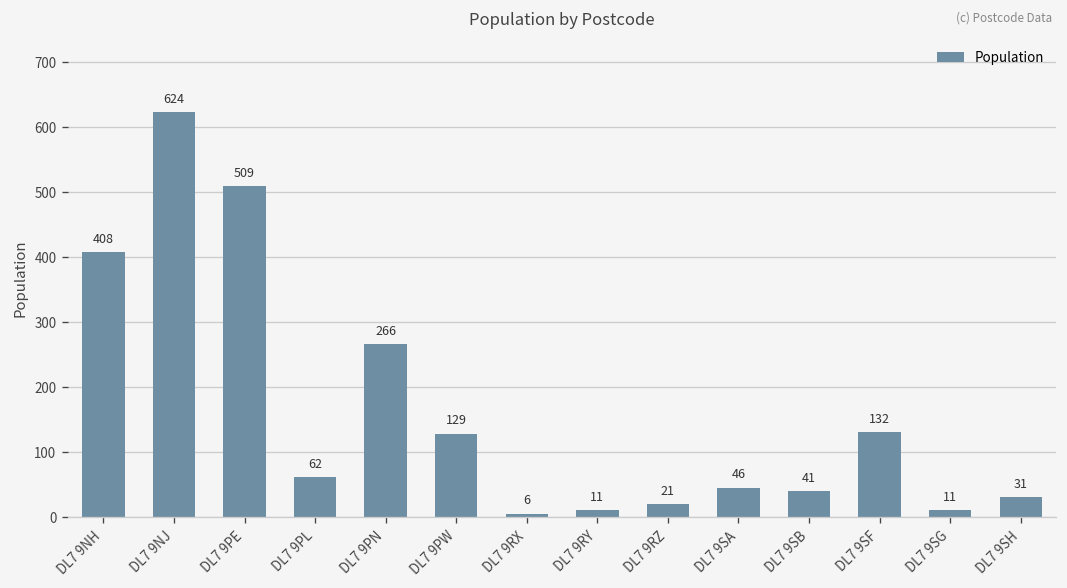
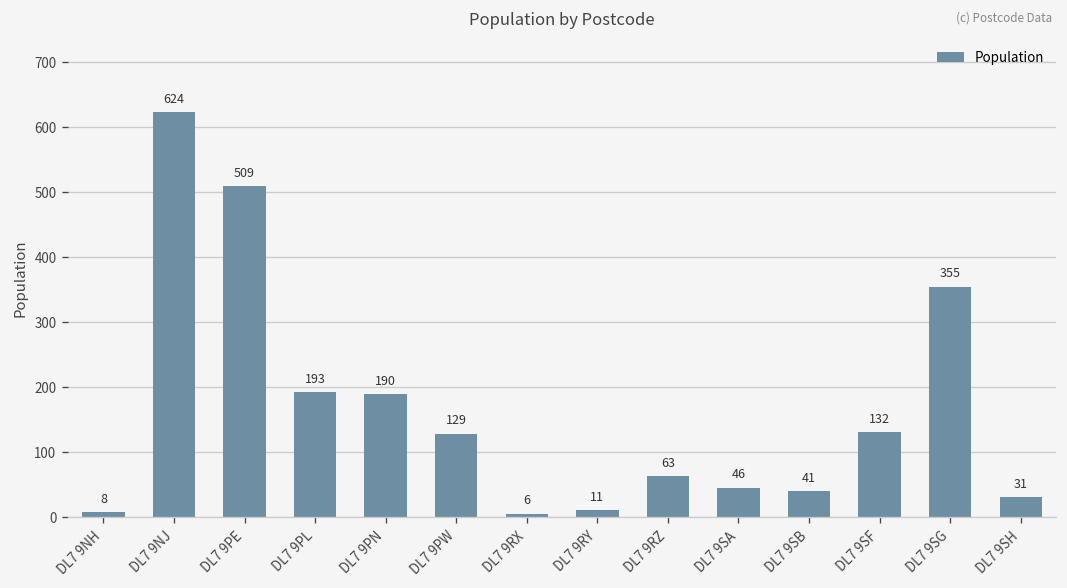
  {
-   "DL7 9NH": 408,
+   "DL7 9NH": 8,
    "DL7 9NJ": 624,
    "DL7 9PE": 509,
-   "DL7 9PL": 62,
-   "DL7 9PN": 266,
+   "DL7 9PL": 193,
+   "DL7 9PN": 190,
    "DL7 9PW": 129,
    "DL7 9RX": 6,
    "DL7 9RY": 11,
-   "DL7 9RZ": 21,
+   "DL7 9RZ": 63,
    "DL7 9SA": 46,
    "DL7 9SB": 41,
    "DL7 9SF": 132,
-   "DL7 9SG": 11,
+   "DL7 9SG": 355,
    "DL7 9SH": 31
  }
